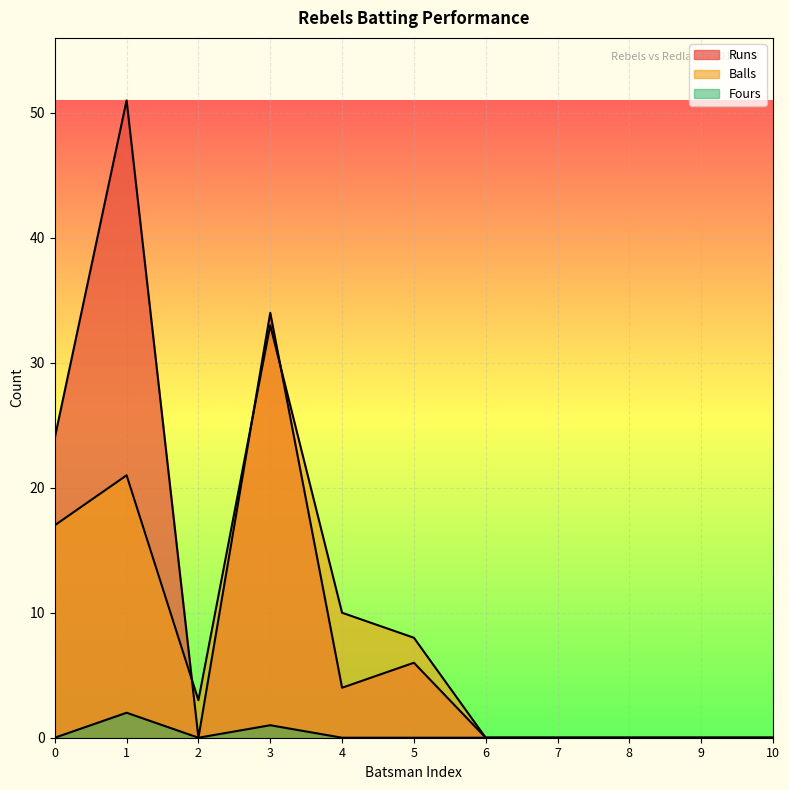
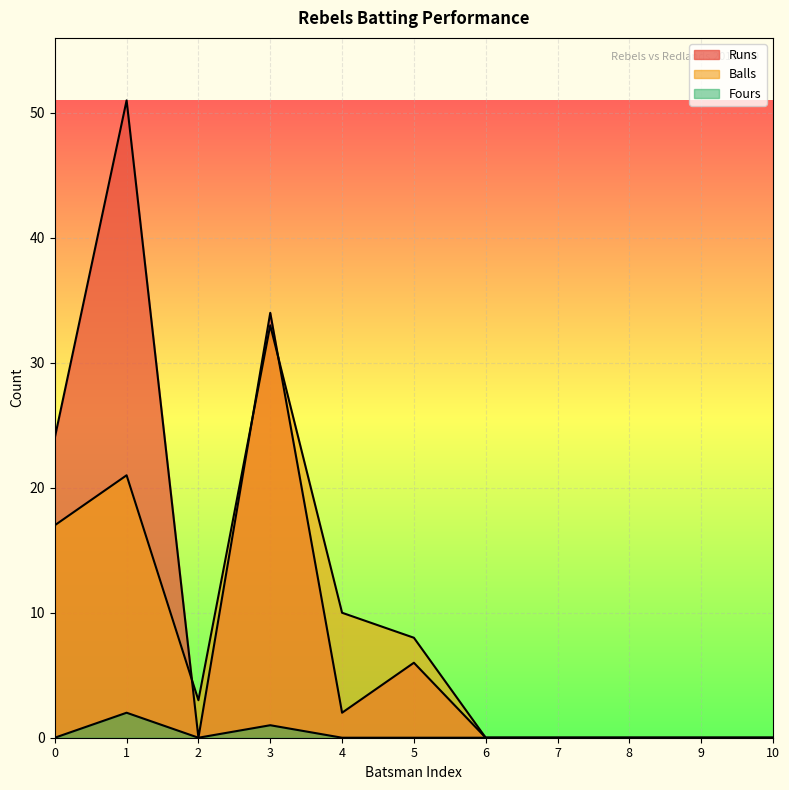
  {
    "Runs": {
      "0": 24,
      "1": 51,
      "3": 34,
-     "4": 4,
+     "4": 2,
      "5": 6
    },
    "Balls": {
      "0": 17,
      "1": 21,
      "2": 3,
      "3": 33,
      "4": 10,
      "5": 8
    },
    "Fours": {
      "0": 0,
      "1": 2,
      "3": 1,
      "4": 0,
      "5": 0
    }
  }
